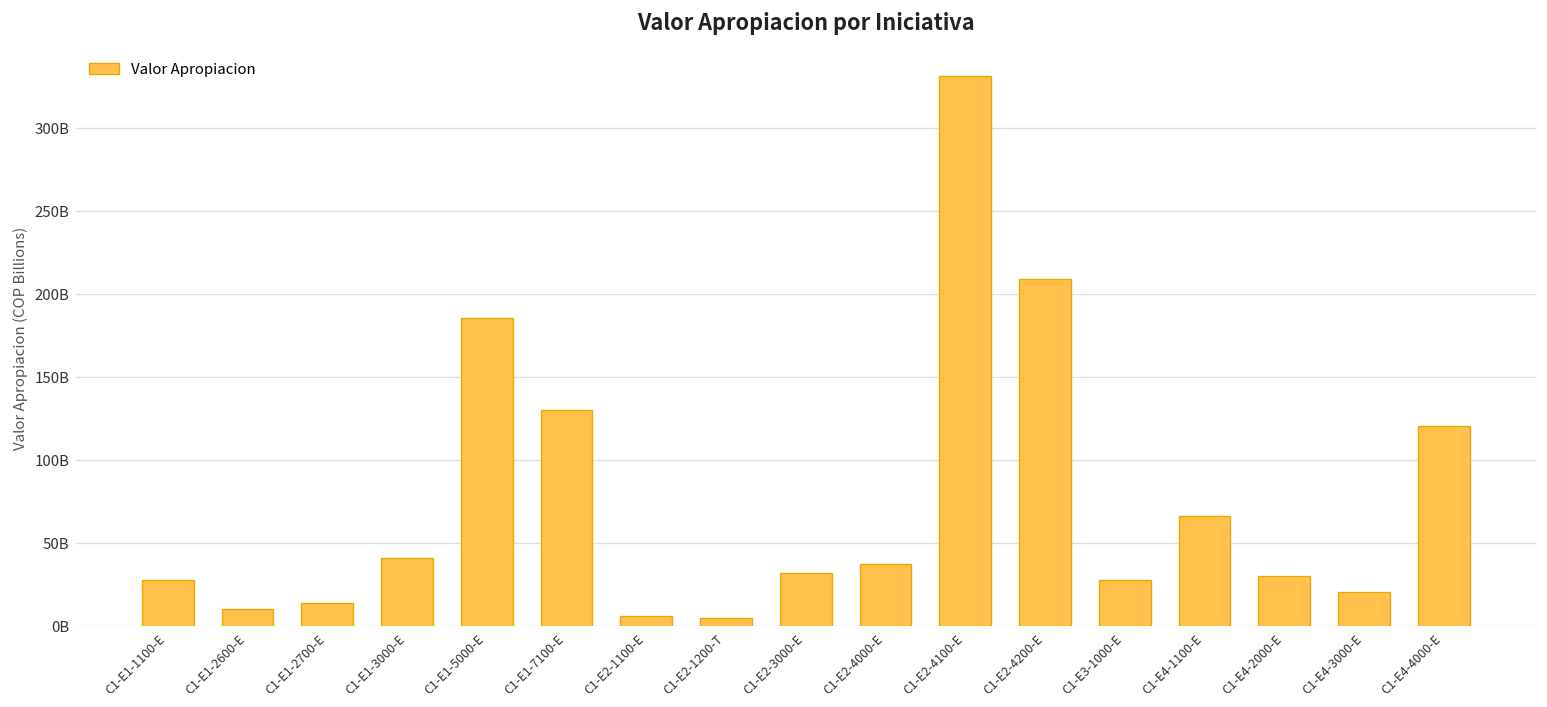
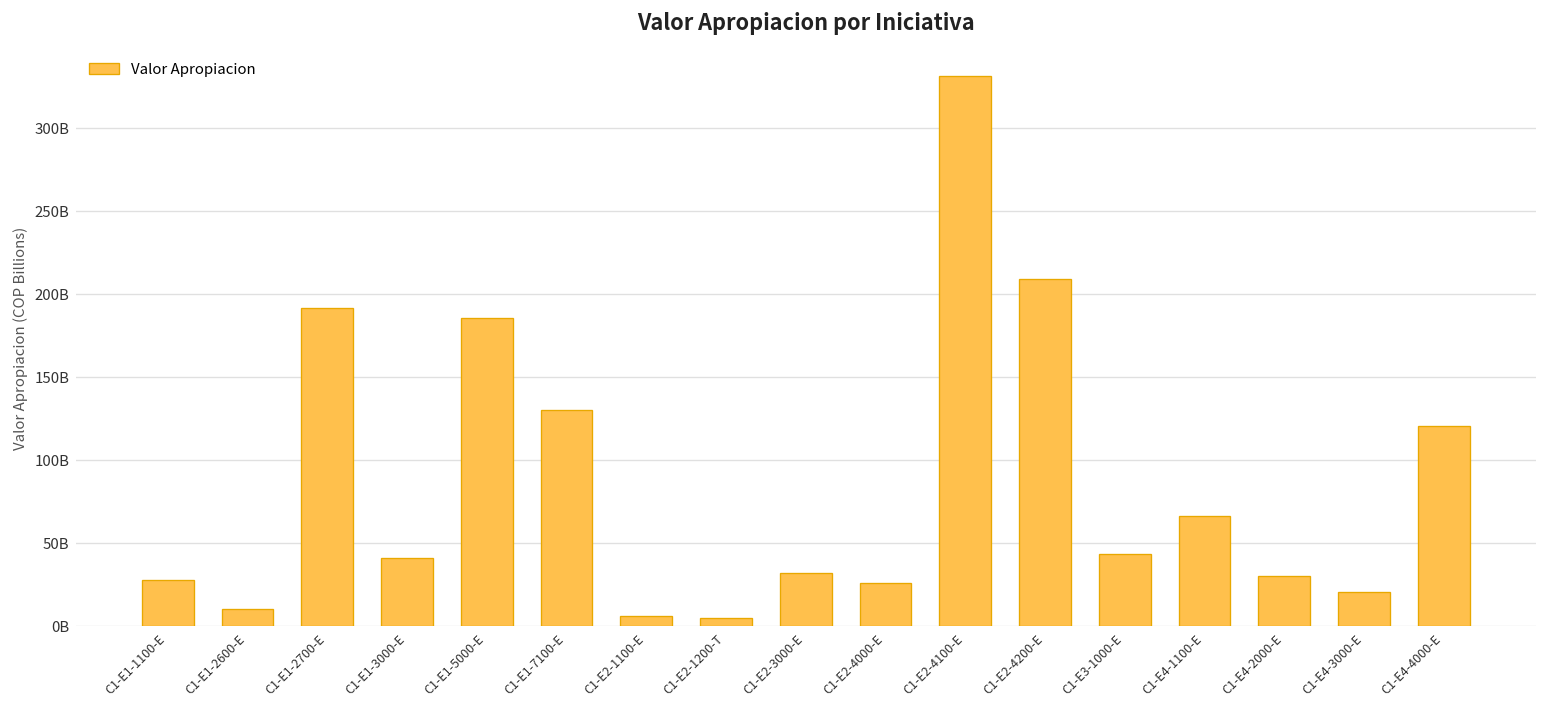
  {
    "C1-E1-1100-E": 27000000000,
    "C1-E1-2600-E": 10000000000,
-   "C1-E1-2700-E": 13000000000,
+   "C1-E1-2700-E": 191000000000,
    "C1-E1-3000-E": 41000000000,
    "C1-E1-5000-E": 185000000000,
    "C1-E1-7100-E": 130000000000,
    "C1-E2-1100-E": 6000000000,
    "C1-E2-1200-T": 5000000000,
    "C1-E2-3000-E": 32000000000,
-   "C1-E2-4000-E": 37000000000,
+   "C1-E2-4000-E": 26000000000,
    "C1-E2-4100-E": 331000000000,
    "C1-E2-4200-E": 209000000000,
-   "C1-E3-1000-E": 28000000000,
+   "C1-E3-1000-E": 43000000000,
    "C1-E4-1100-E": 66000000000,
    "C1-E4-2000-E": 30000000000,
    "C1-E4-3000-E": 20000000000,
    "C1-E4-4000-E": 120000000000
  }
